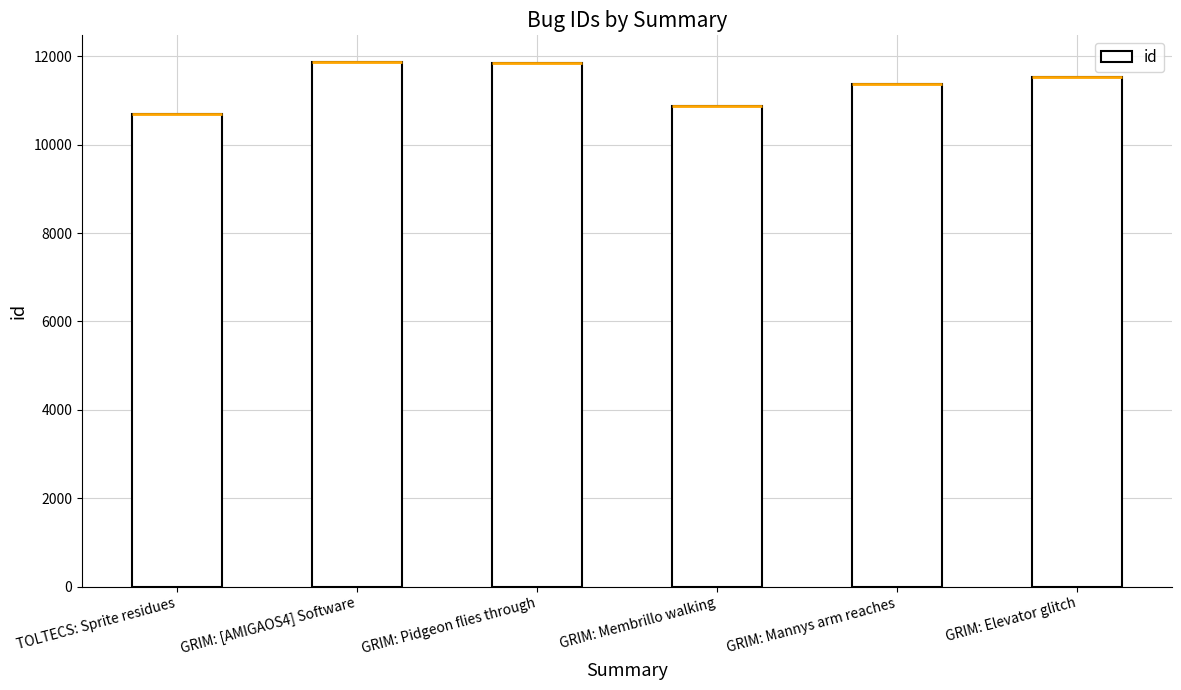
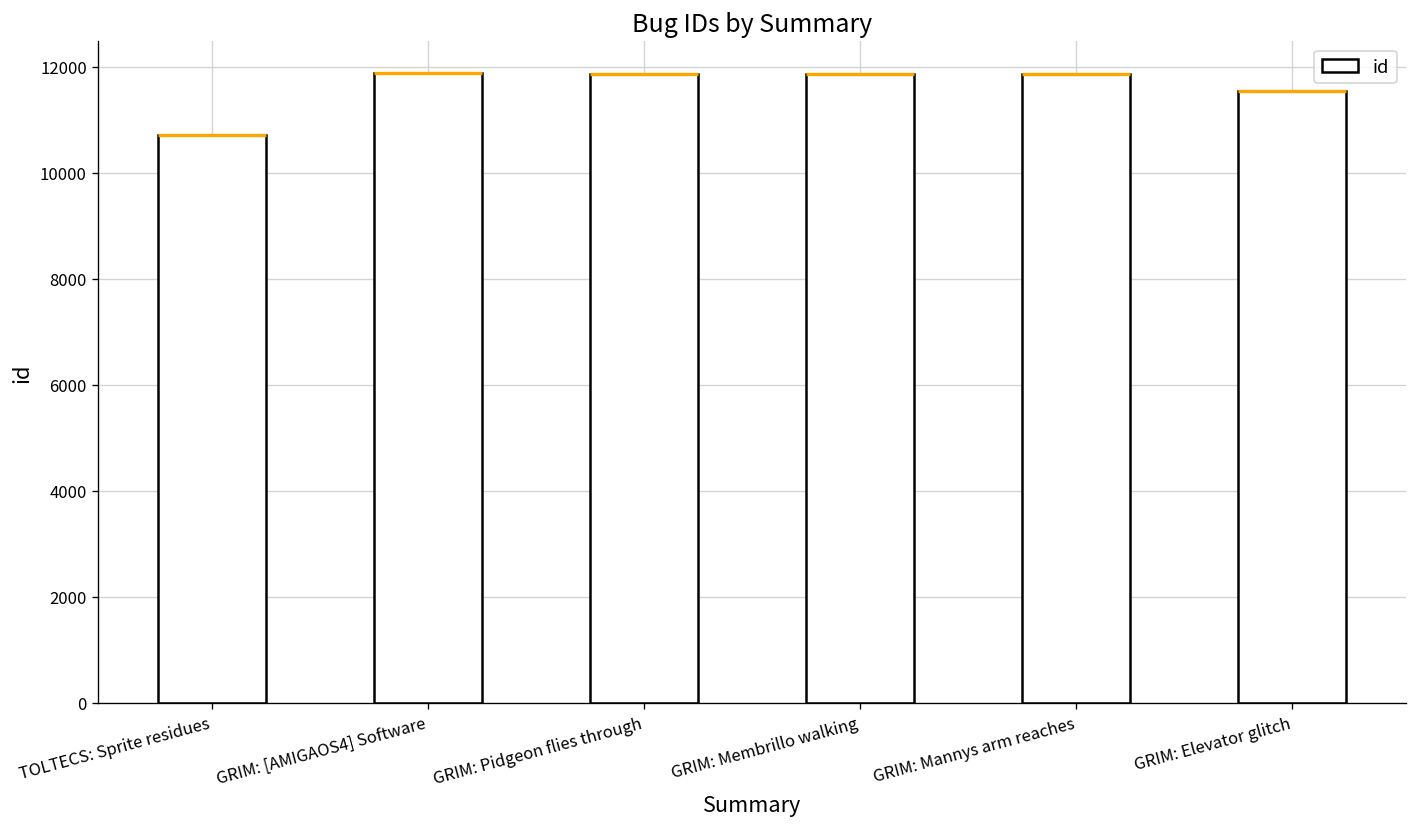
  {
    "TOLTECS: Sprite residues": 10700,
    "GRIM: [AMIGAOS4] Software": 11900,
    "GRIM: Pidgeon flies through": 11900,
-   "GRIM: Membrillo walking": 10900,
-   "GRIM: Mannys arm reaches": 11400,
+   "GRIM: Membrillo walking": 11900,
+   "GRIM: Mannys arm reaches": 11900,
    "GRIM: Elevator glitch": 11500
  }
